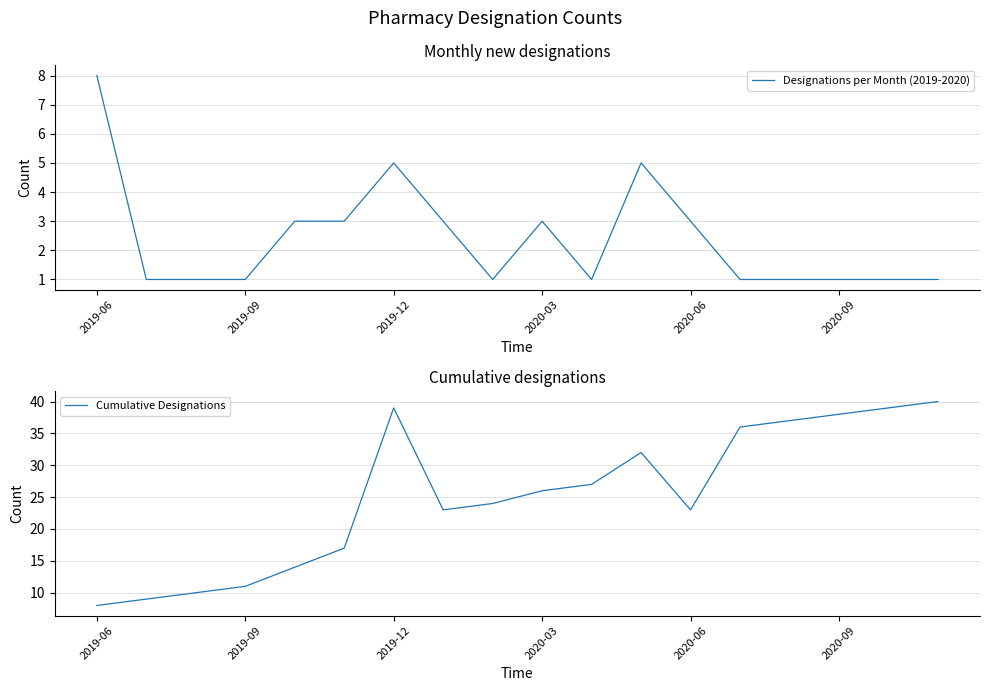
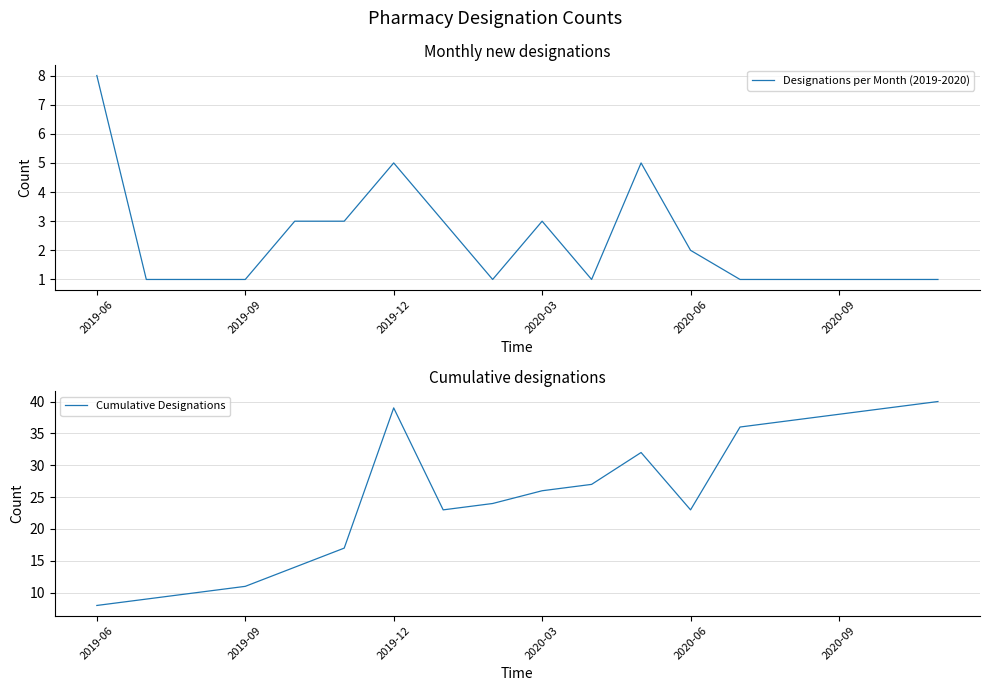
  {
    "Monthly new designations": {
      "2019-06": 8,
      "2019-09": 1,
      "2019-12": 5,
      "2020-03": 3,
-     "2020-06": 3,
+     "2020-06": 2,
      "2020-09": 1
    },
    "Cumulative designations": {
      "2019-06": 8,
      "2019-09": 11,
      "2019-12": 39,
      "2020-03": 26,
      "2020-06": 23,
      "2020-09": 38
    }
  }
